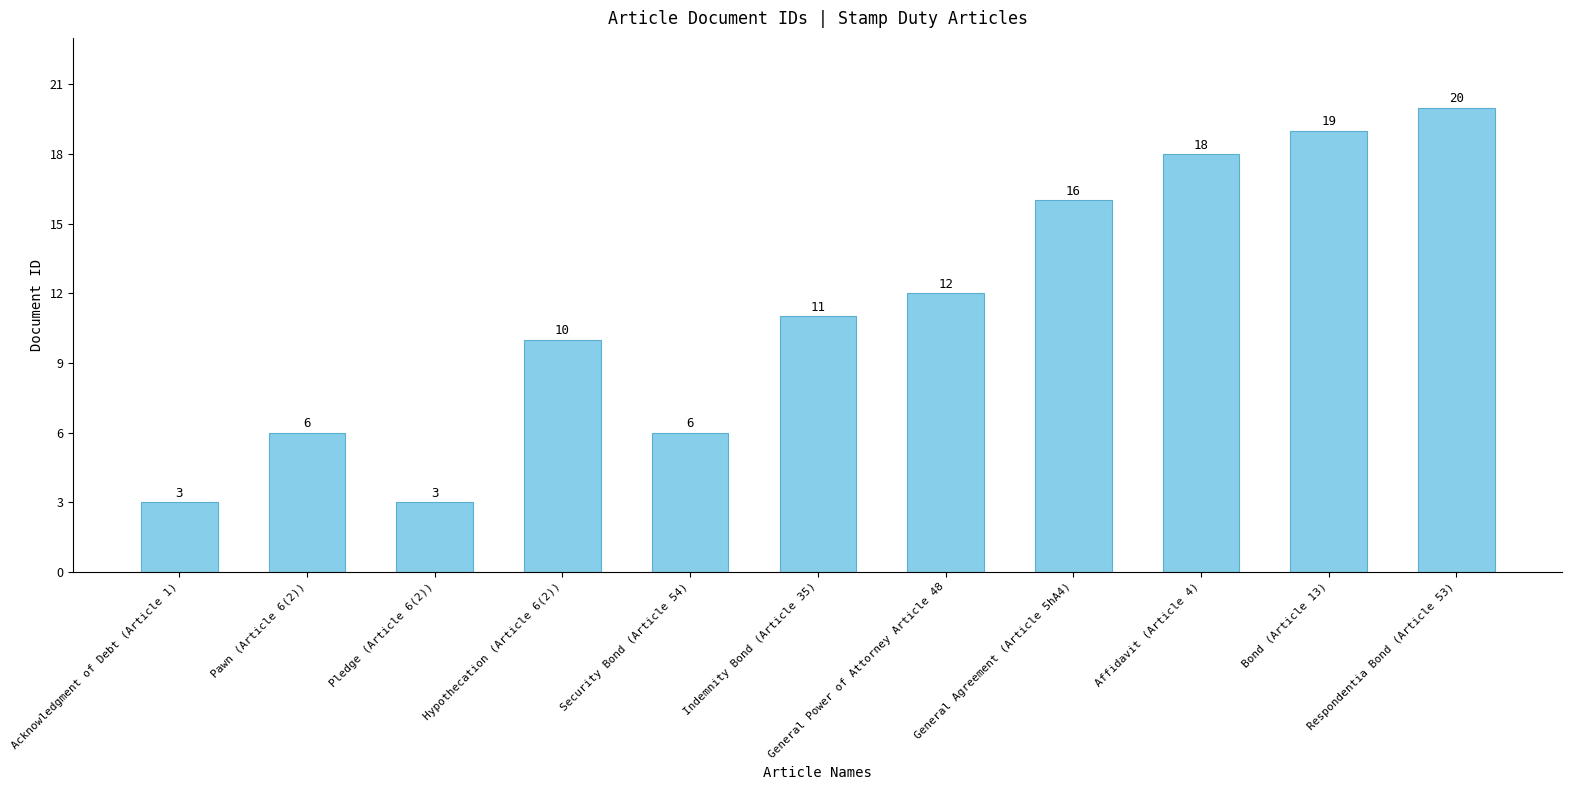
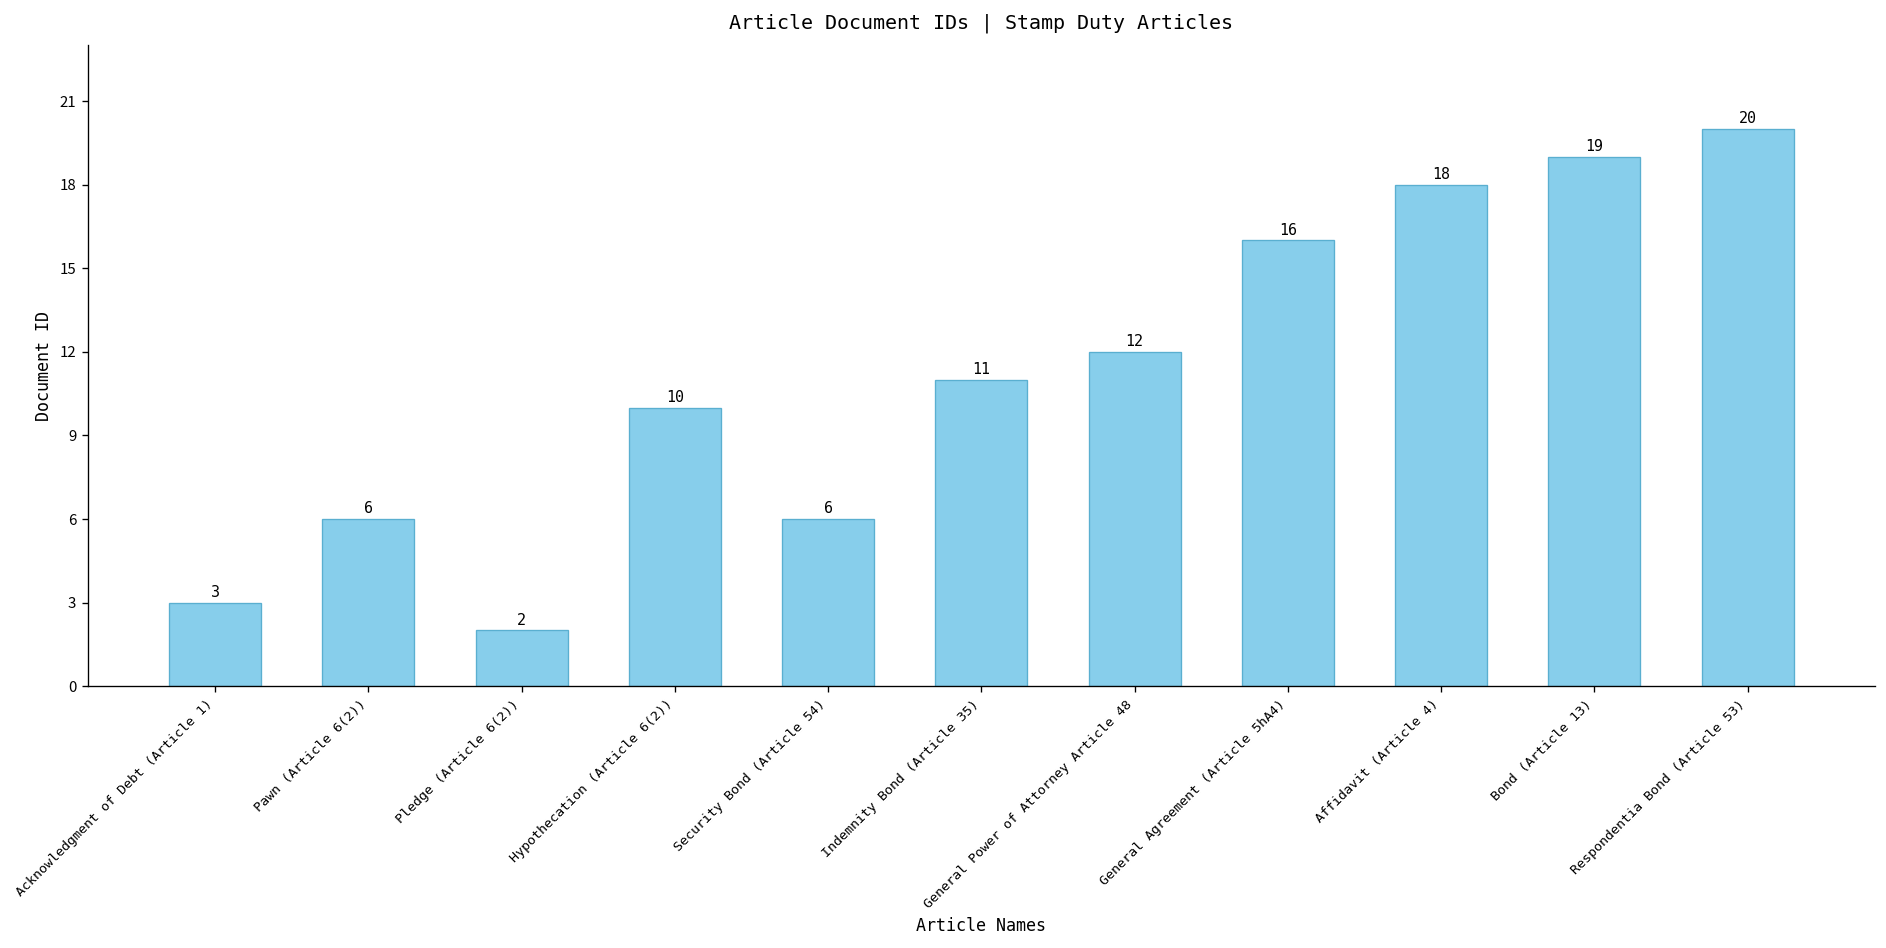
  {
    "Acknowledgment of Debt (Article 1)": 3,
    "Pawn (Article 6(2))": 6,
-   "Pledge (Article 6(2))": 3,
+   "Pledge (Article 6(2))": 2,
    "Hypothecation (Article 6(2))": 10,
    "Security Bond (Article 54)": 6,
    "Indemnity Bond (Article 35)": 11,
    "General Power of Attorney Article 48": 12,
    "General Agreement (Article 5hA4)": 16,
    "Affidavit (Article 4)": 18,
    "Bond (Article 13)": 19,
    "Respondentia Bond (Article 53)": 20
  }
